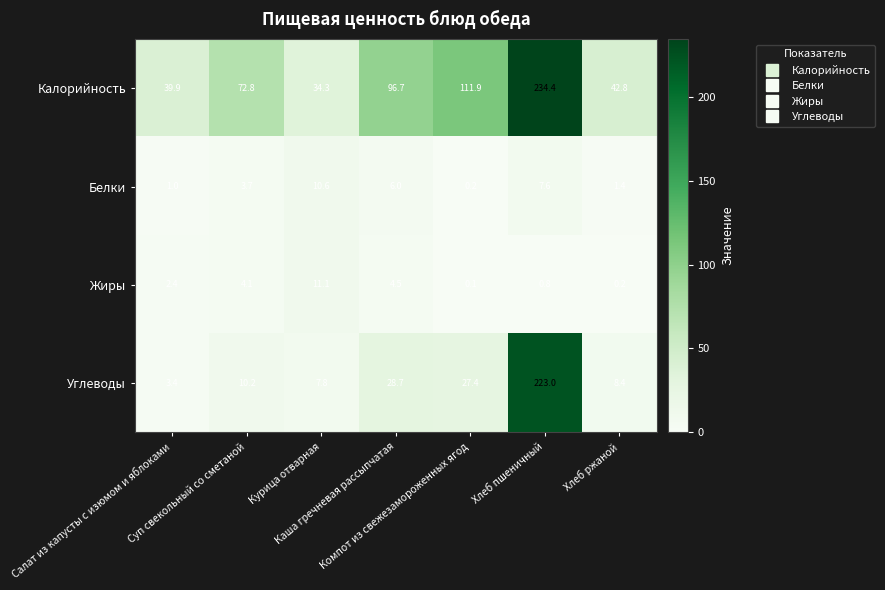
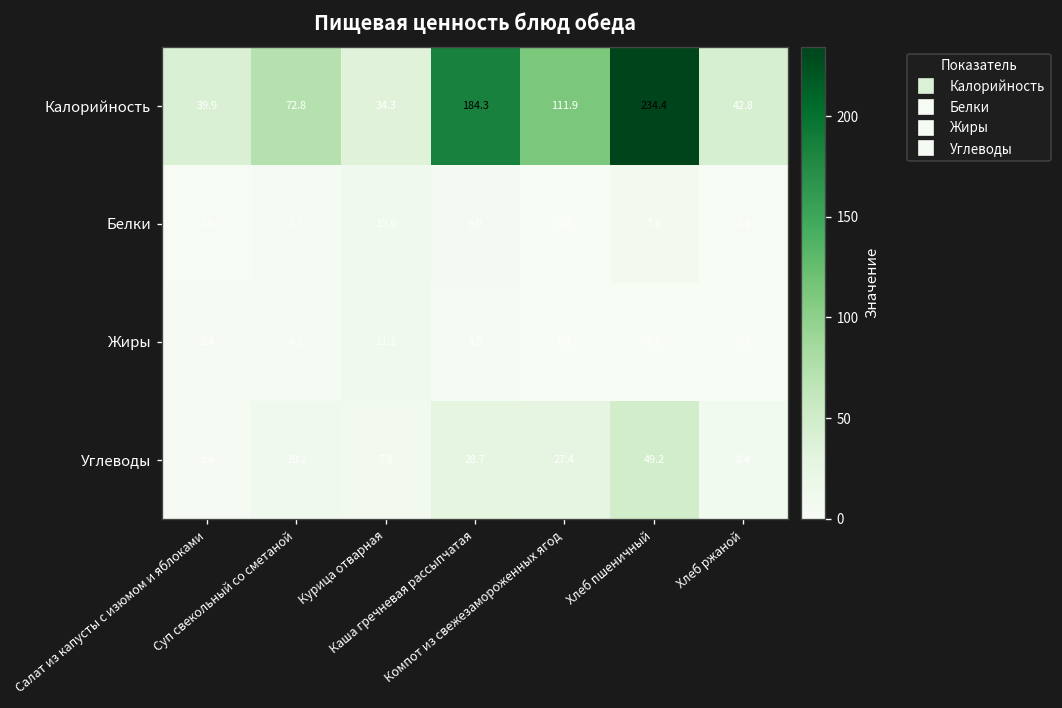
  {
    "Калорийность": {
      "Суп свекольный со сметаной": 72.8,
-     "Каша гречневая рассыпчатая": 96.7,
+     "Каша гречневая рассыпчатая": 184.3,
      "Компот из свежезамороженных ягод": 111.9,
      "Хлеб пшеничный": 234.4
    },
    "Углеводы": {
-     "Хлеб пшеничный": 223.0
+     "Хлеб пшеничный": 49.2
    }
  }
